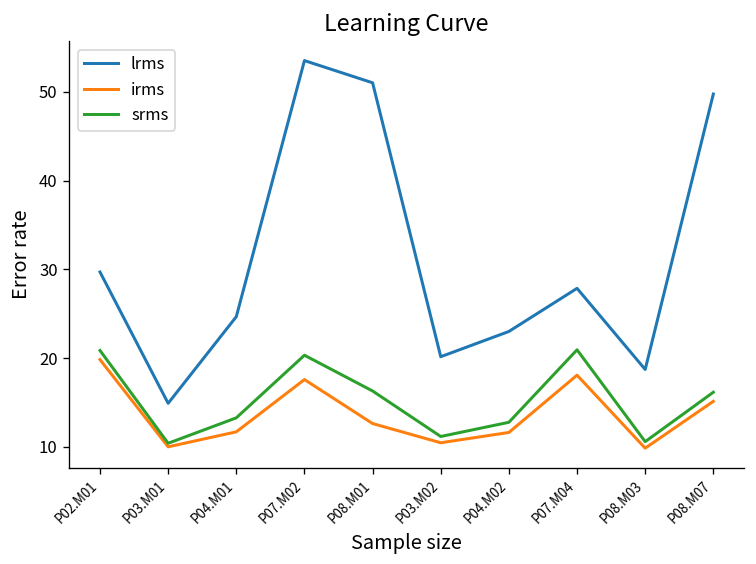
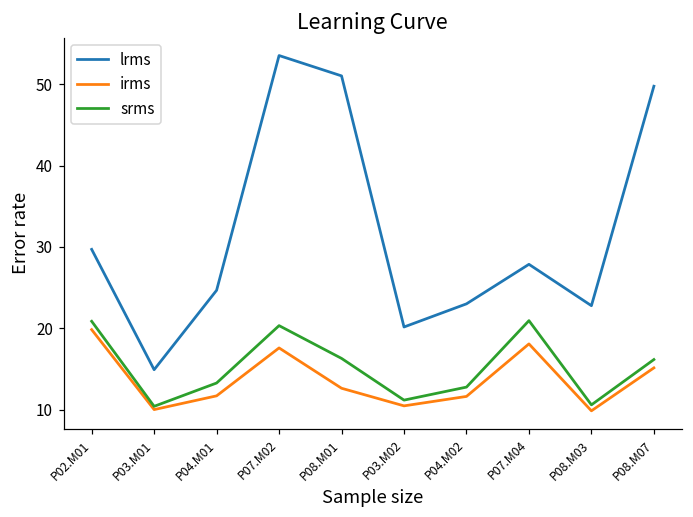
  {
    "lrms": {
      "P02.M01": 30,
      "P03.M01": 15,
      "P04.M01": 25,
      "P07.M02": 54,
      "P08.M01": 51,
      "P03.M02": 20,
      "P04.M02": 23,
      "P07.M04": 28,
-     "P08.M03": 19,
+     "P08.M03": 23,
      "P08.M07": 50
    },
    "irms": {
      "P02.M01": 20,
      "P03.M01": 10,
      "P04.M01": 12,
      "P07.M02": 18,
      "P08.M01": 13,
      "P03.M02": 10,
      "P04.M02": 12,
      "P07.M04": 18,
      "P08.M03": 10,
      "P08.M07": 15
    },
    "srms": {
      "P02.M01": 21,
      "P03.M01": 10,
      "P04.M01": 13,
      "P07.M02": 20,
      "P08.M01": 16,
      "P03.M02": 11,
      "P04.M02": 13,
      "P07.M04": 21,
      "P08.M03": 11,
      "P08.M07": 16
    }
  }
